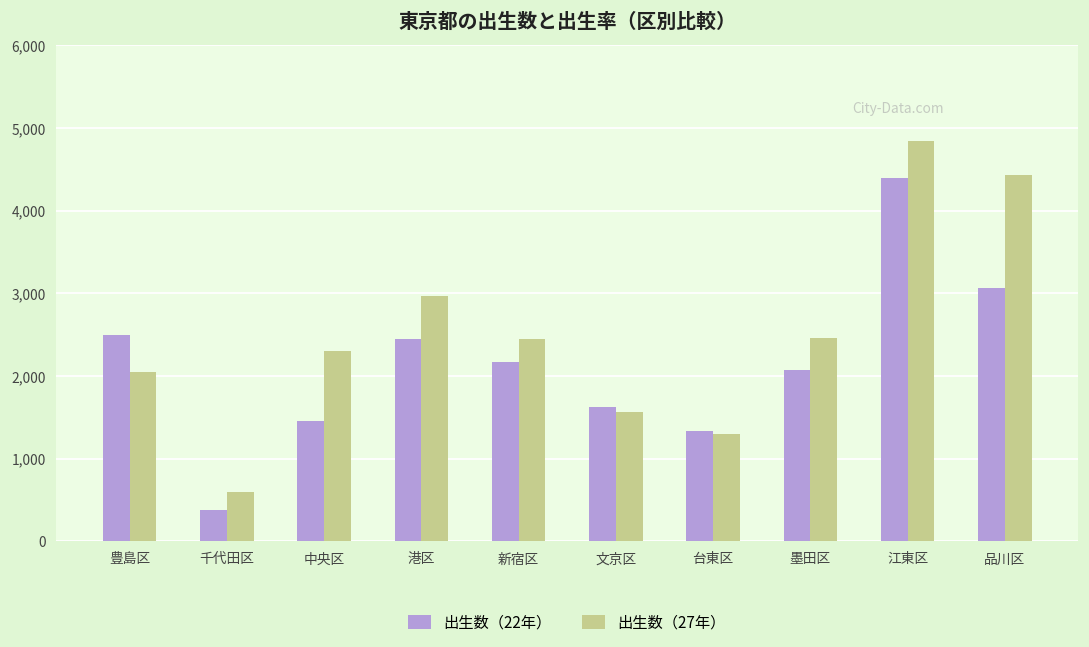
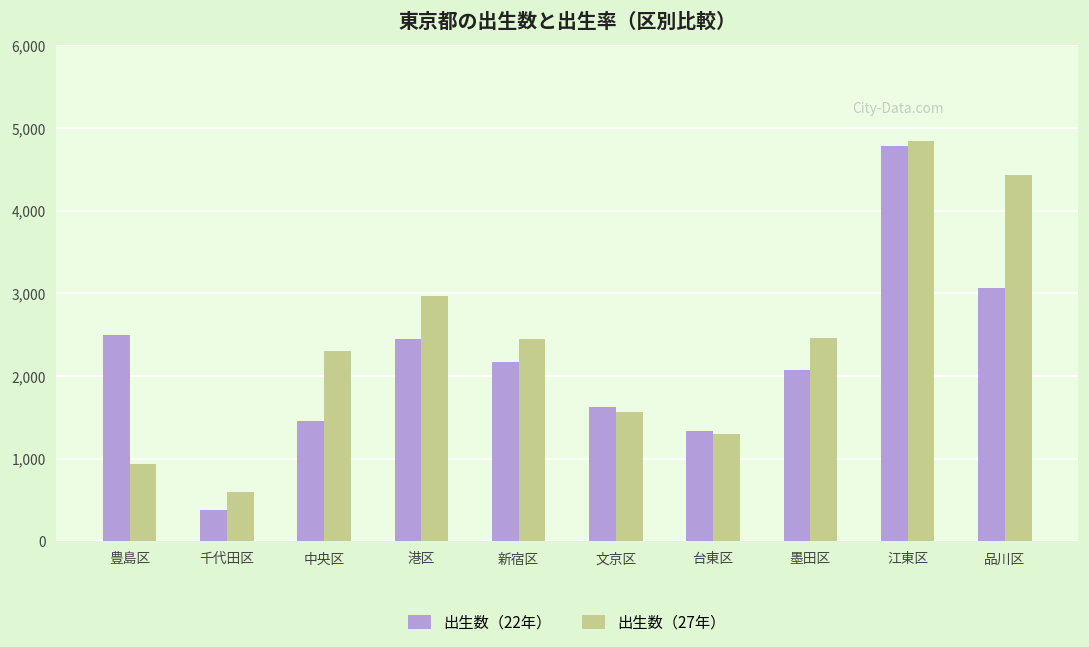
  {
    "出生数（22年）": {
      "豊島区": "2,500",
      "千代田区": "400",
      "中央区": "1,400",
      "港区": "2,500",
      "新宿区": "2,200",
      "文京区": "1,600",
      "台東区": "1,300",
      "墨田区": "2,100",
-     "江東区": "4,400",
+     "江東区": "4,800",
      "品川区": "3,100"
    },
    "出生数（27年）": {
-     "豊島区": "2,000",
+     "豊島区": "900",
      "千代田区": "600",
      "中央区": "2,300",
      "港区": "3,000",
      "新宿区": "2,400",
      "文京区": "1,600",
      "台東区": "1,300",
      "墨田区": "2,500",
      "江東区": "4,800",
      "品川区": "4,400"
    }
  }
